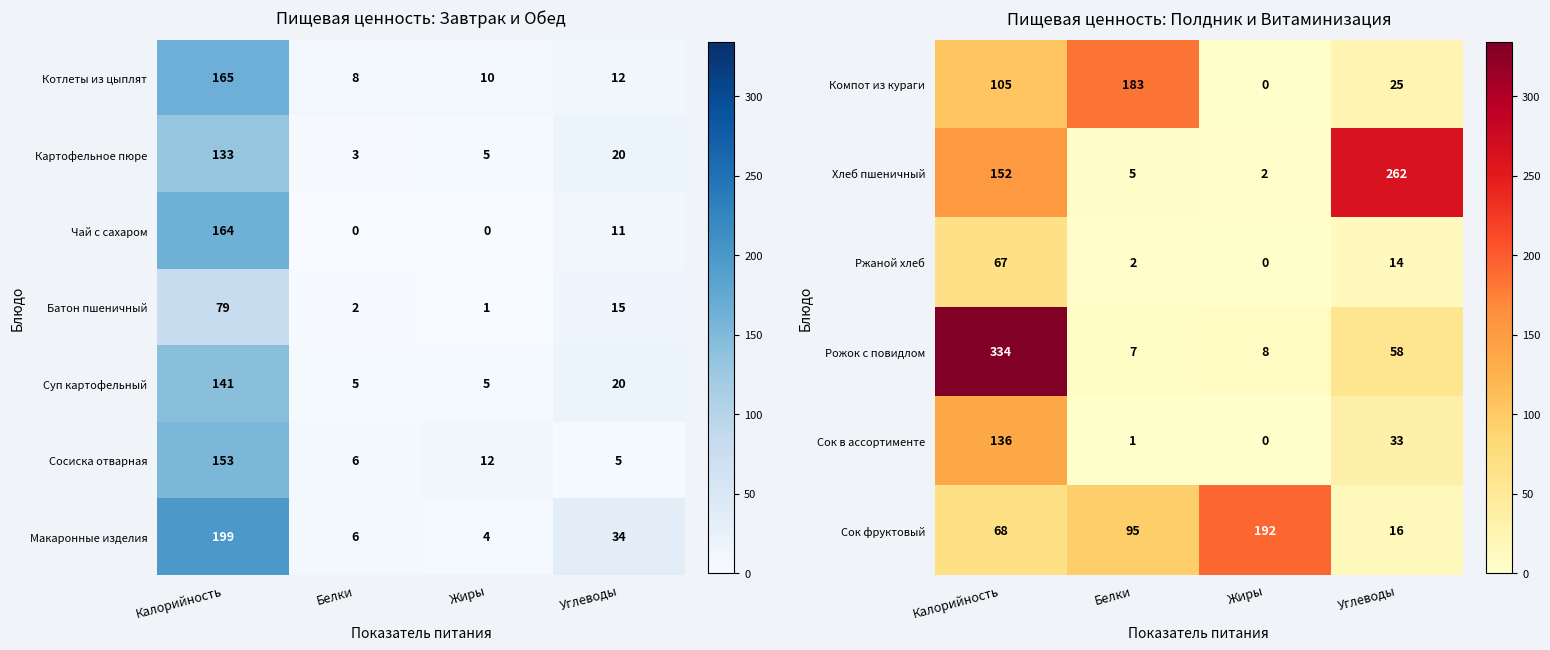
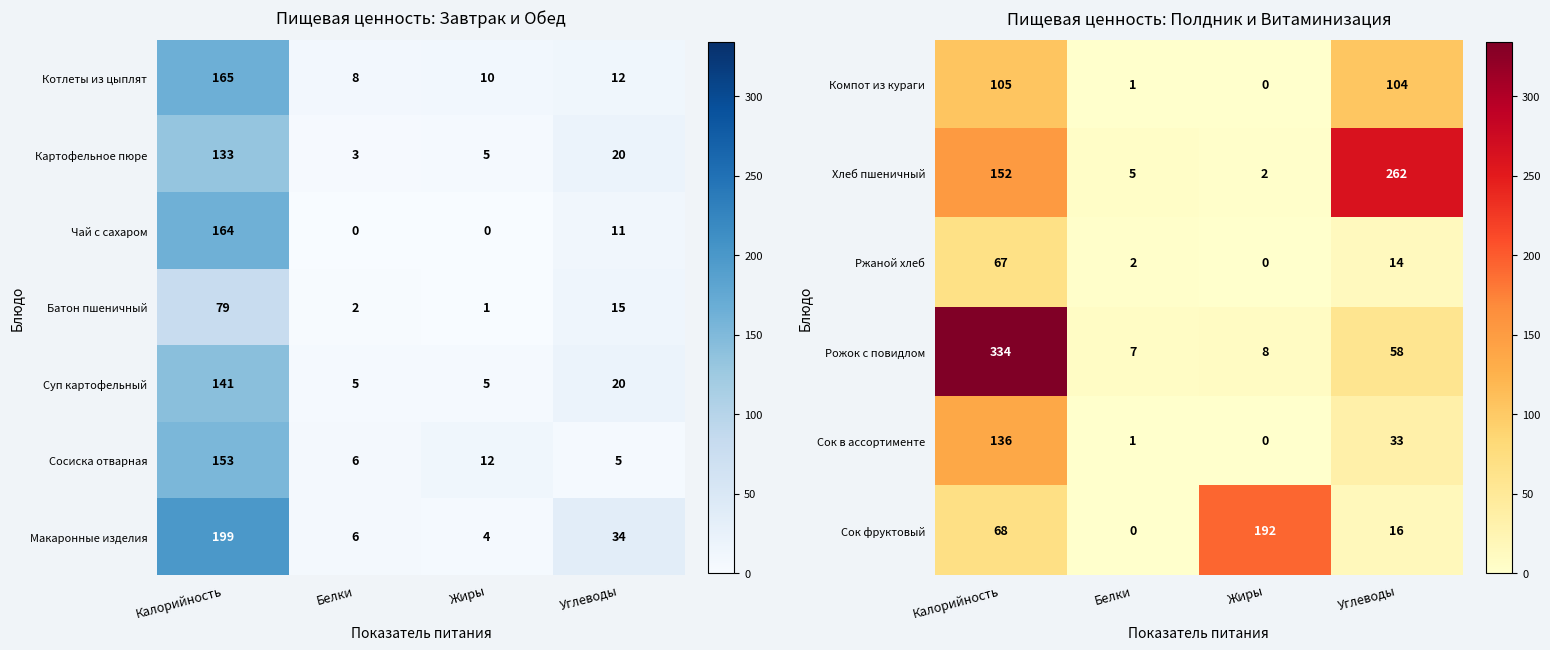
  {
    "Пищевая ценность: Завтрак и Обед": {
      "Котлеты из цыплят": {
        "Калорийность": 165,
        "Белки": 8,
        "Жиры": 10,
        "Углеводы": 12
      },
      "Картофельное пюре": {
        "Калорийность": 133,
        "Белки": 3,
        "Жиры": 5,
        "Углеводы": 20
      },
      "Чай с сахаром": {
        "Калорийность": 164,
        "Белки": 0,
        "Жиры": 0,
        "Углеводы": 11
      },
      "Батон пшеничный": {
        "Калорийность": 79,
        "Белки": 2,
        "Жиры": 1,
        "Углеводы": 15
      },
      "Суп картофельный": {
        "Калорийность": 141,
        "Белки": 5,
        "Жиры": 5,
        "Углеводы": 20
      },
      "Сосиска отварная": {
        "Калорийность": 153,
        "Белки": 6,
        "Жиры": 12,
        "Углеводы": 5
      },
      "Макаронные изделия": {
        "Калорийность": 199,
        "Белки": 6,
        "Жиры": 4,
        "Углеводы": 34
      }
    },
    "Пищевая ценность: Полдник и Витаминизация": {
      "Компот из кураги": {
        "Калорийность": 105,
-       "Белки": 183,
+       "Белки": 1,
        "Жиры": 0,
-       "Углеводы": 25
+       "Углеводы": 104
      },
      "Хлеб пшеничный": {
        "Калорийность": 152,
        "Белки": 5,
        "Жиры": 2,
        "Углеводы": 262
      },
      "Ржаной хлеб": {
        "Калорийность": 67,
        "Белки": 2,
        "Жиры": 0,
        "Углеводы": 14
      },
      "Рожок с повидлом": {
        "Калорийность": 334,
        "Белки": 7,
        "Жиры": 8,
        "Углеводы": 58
      },
      "Сок в ассортименте": {
        "Калорийность": 136,
        "Белки": 1,
        "Жиры": 0,
        "Углеводы": 33
      },
      "Сок фруктовый": {
        "Калорийность": 68,
-       "Белки": 95,
+       "Белки": 0,
        "Жиры": 192,
        "Углеводы": 16
      }
    }
  }
